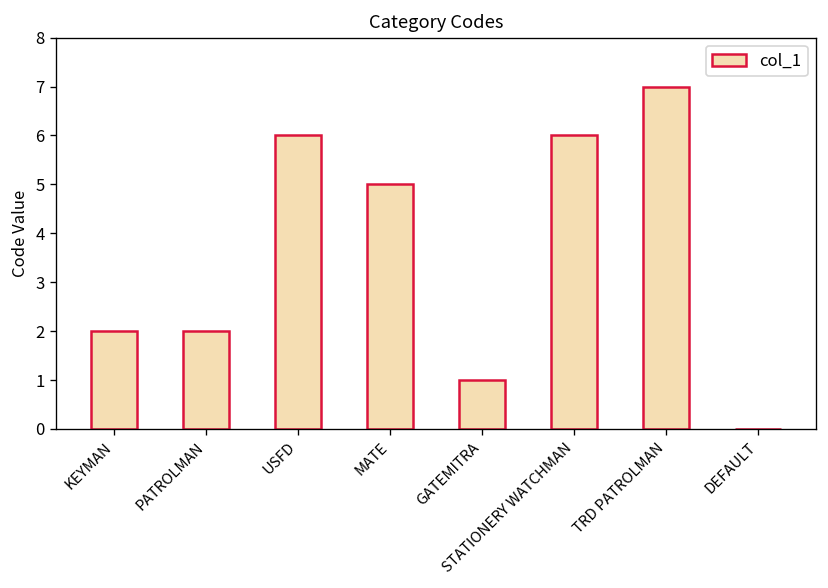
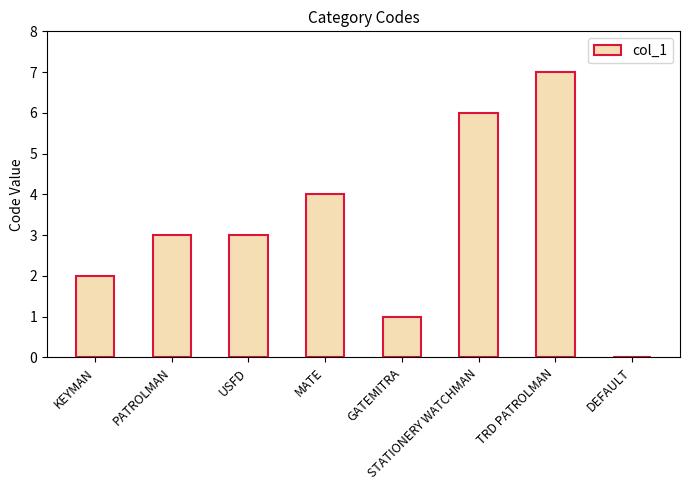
  {
    "KEYMAN": 2,
-   "PATROLMAN": 2,
-   "USFD": 6,
-   "MATE": 5,
+   "PATROLMAN": 3,
+   "USFD": 3,
+   "MATE": 4,
    "GATEMITRA": 1,
    "STATIONERY WATCHMAN": 6,
    "TRD PATROLMAN": 7,
    "DEFAULT": 0
  }
